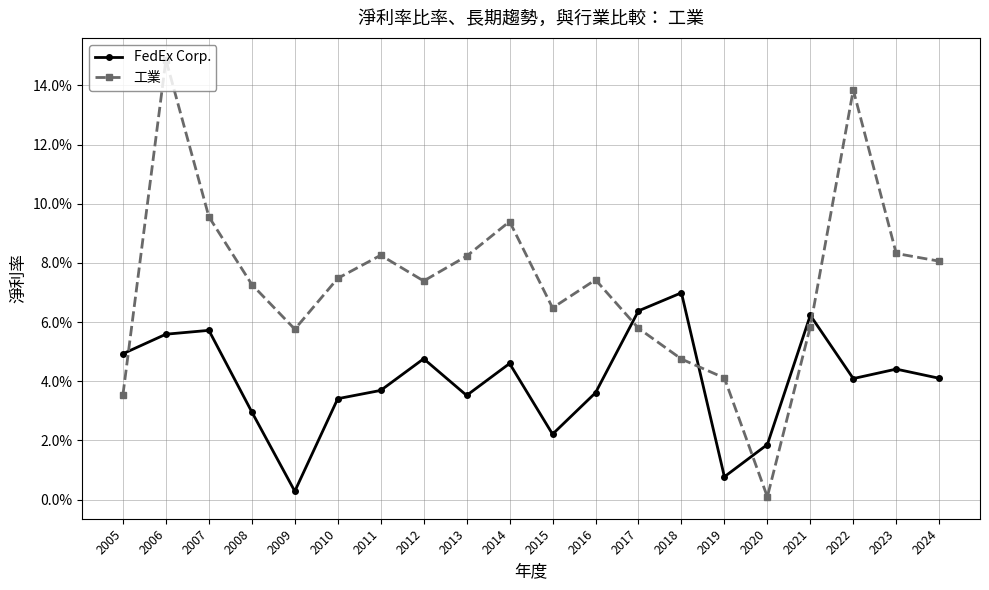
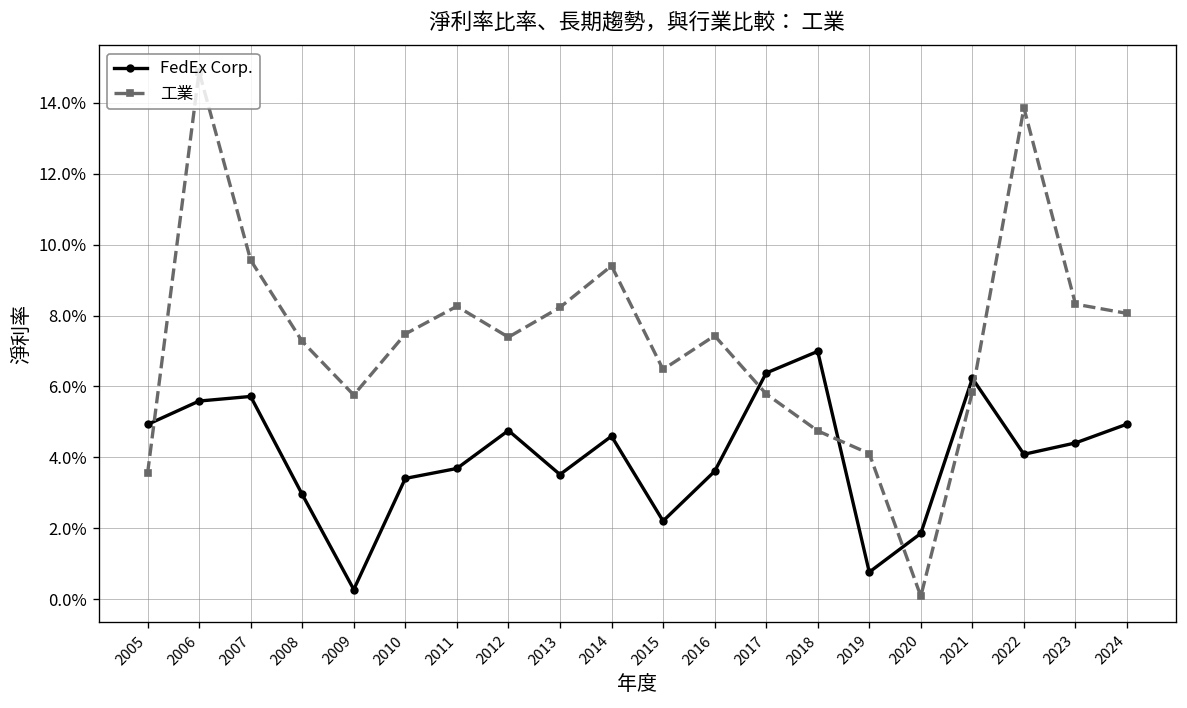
  {
    "FedEx Corp.": {
      "2005": "4.9%",
      "2006": "5.6%",
      "2007": "5.7%",
      "2008": "3.0%",
      "2009": "0.3%",
      "2010": "3.4%",
      "2011": "3.7%",
      "2012": "4.8%",
      "2013": "3.5%",
      "2014": "4.6%",
      "2015": "2.2%",
      "2016": "3.6%",
      "2017": "6.4%",
      "2018": "7.0%",
      "2019": "0.8%",
      "2020": "1.9%",
      "2021": "6.2%",
      "2022": "4.1%",
      "2023": "4.4%",
-     "2024": "4.1%"
+     "2024": "4.9%"
    },
    "工業": {
      "2005": "3.6%",
      "2007": "9.6%",
      "2008": "7.3%",
      "2009": "5.8%",
      "2010": "7.5%",
      "2011": "8.3%",
      "2012": "7.4%",
      "2013": "8.2%",
      "2014": "9.4%",
      "2015": "6.5%",
      "2016": "7.4%",
      "2017": "5.8%",
      "2018": "4.8%",
      "2019": "4.1%",
      "2020": "0.1%",
      "2021": "5.9%",
      "2022": "13.9%",
      "2023": "8.3%",
      "2024": "8.1%"
    }
  }
